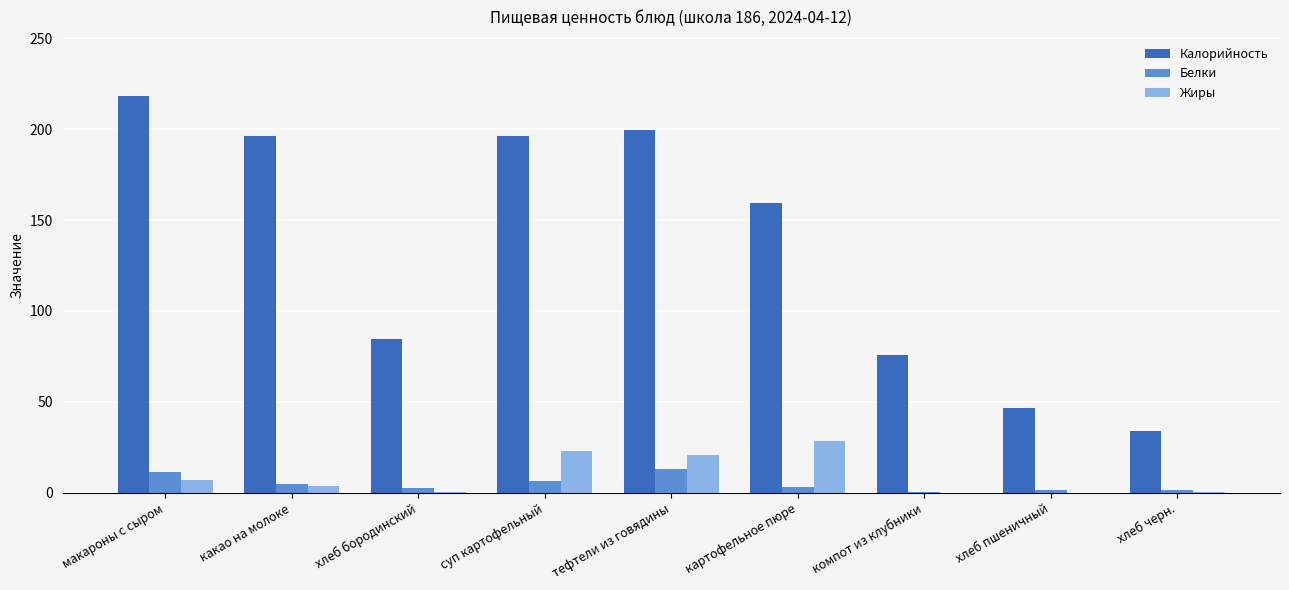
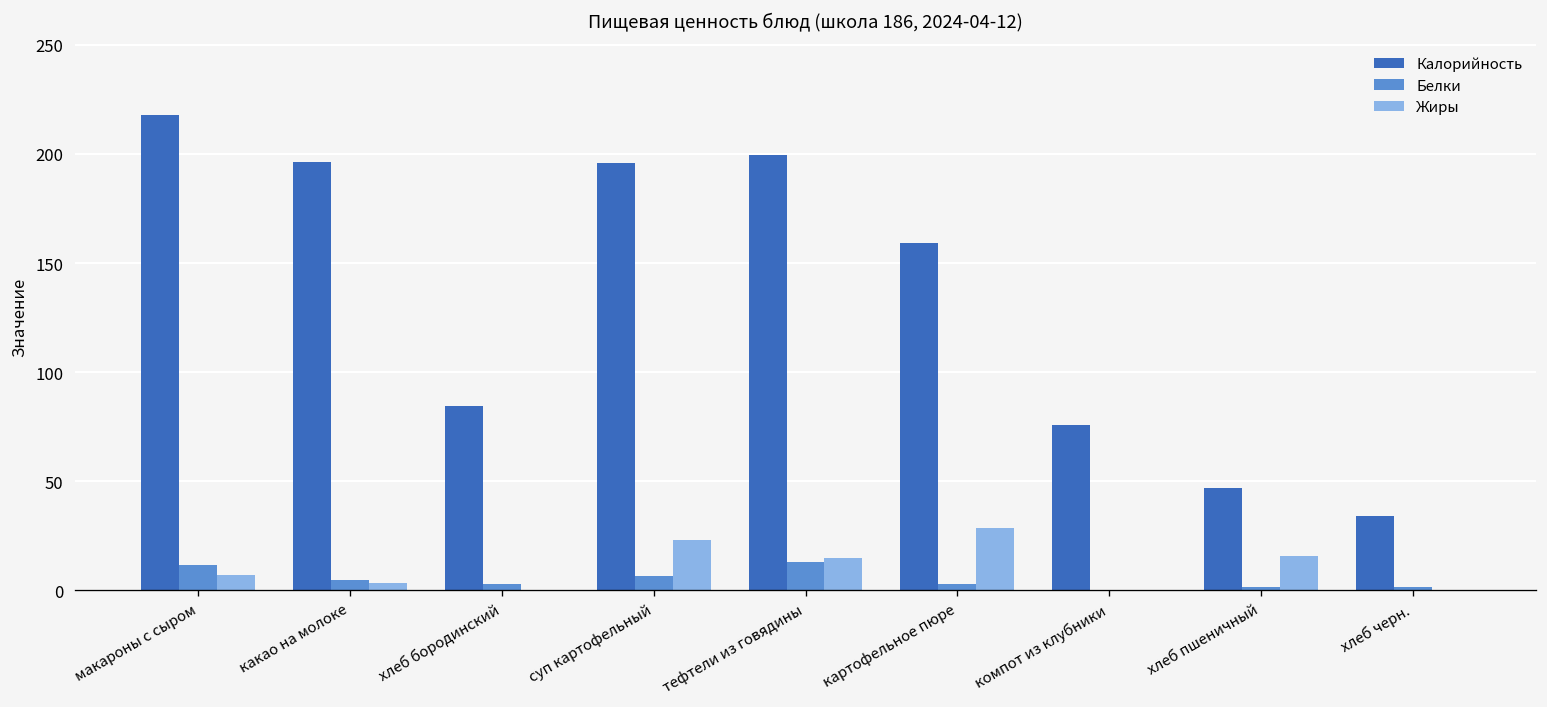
  {
    "Жиры": {
      "макароны с сыром": 7,
      "какао на молоке": 4,
      "суп картофельный": 23,
-     "тефтели из говядины": 21,
+     "тефтели из говядины": 15,
      "картофельное пюре": 29,
      "компот из клубники": 0,
-     "хлеб пшеничный": 0
+     "хлеб пшеничный": 16
    }
  }
